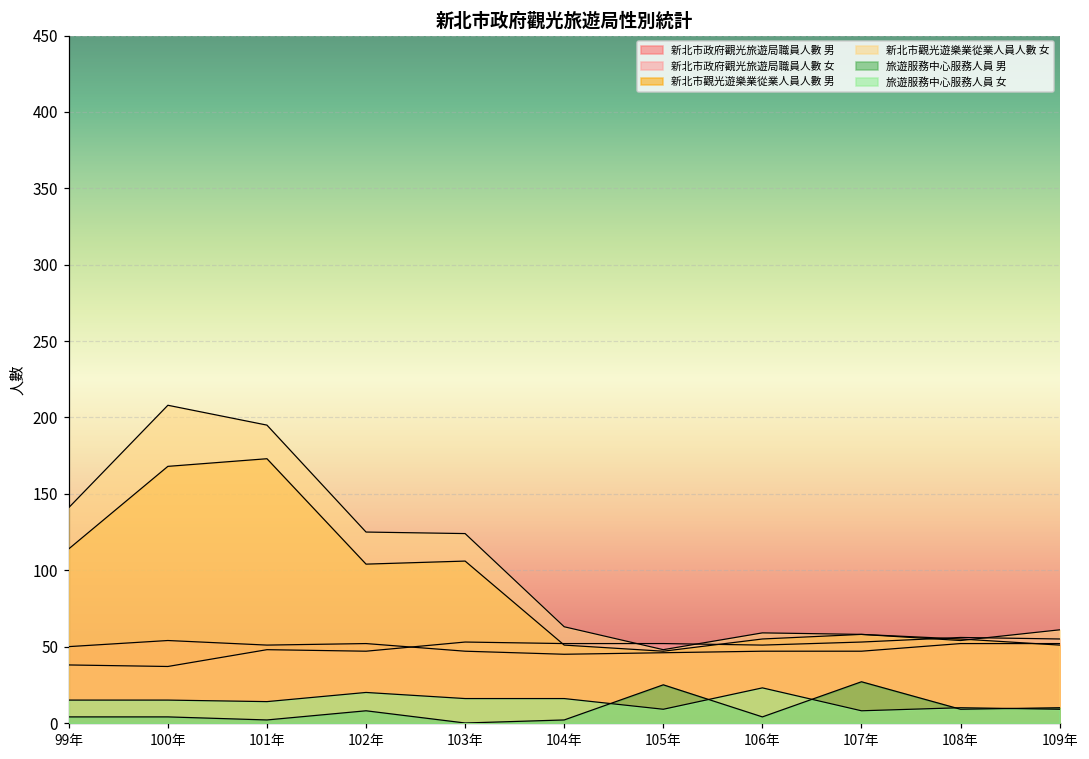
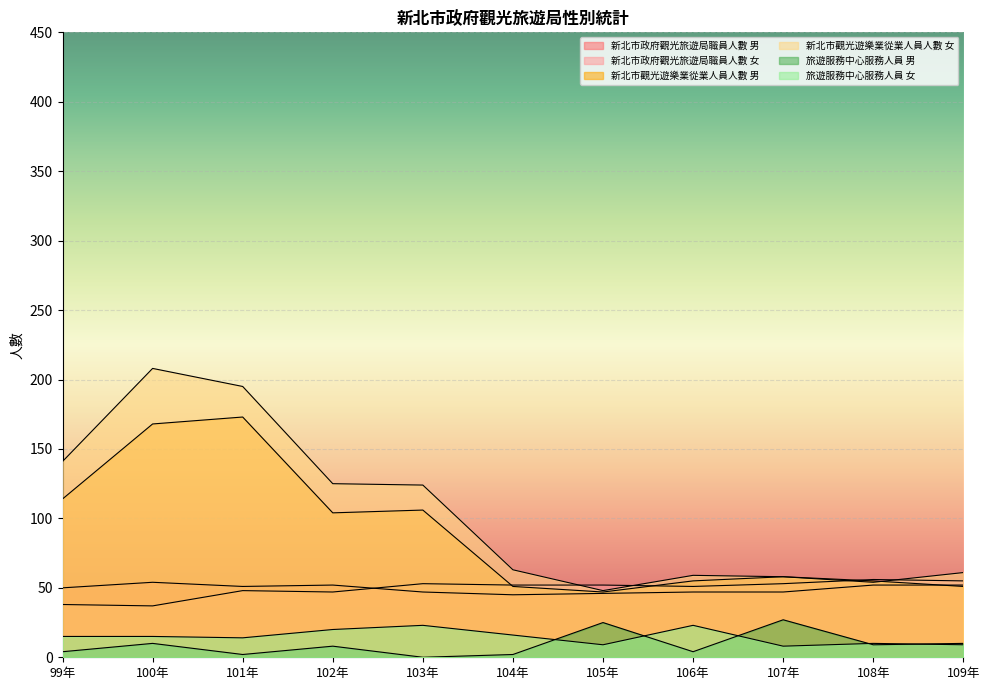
  {
    "新北市觀光遊樂業從業人員人數 男": {
      "99年": 114,
      "100年": 168,
      "101年": 173,
      "102年": 104,
      "103年": 106,
      "106年": 55
    },
    "旅遊服務中心服務人員 男": {
      "99年": 4,
-     "100年": 4,
+     "100年": 10,
      "101年": 2,
      "102年": 8,
      "103年": 0,
      "104年": 2,
      "105年": 25,
      "106年": 4,
      "107年": 27
    },
    "旅遊服務中心服務人員 女": {
      "99年": 15,
      "100年": 15,
      "101年": 14,
      "102年": 20,
-     "103年": 16,
+     "103年": 23,
      "104年": 16,
      "105年": 9,
      "106年": 23,
      "107年": 8
    }
  }
